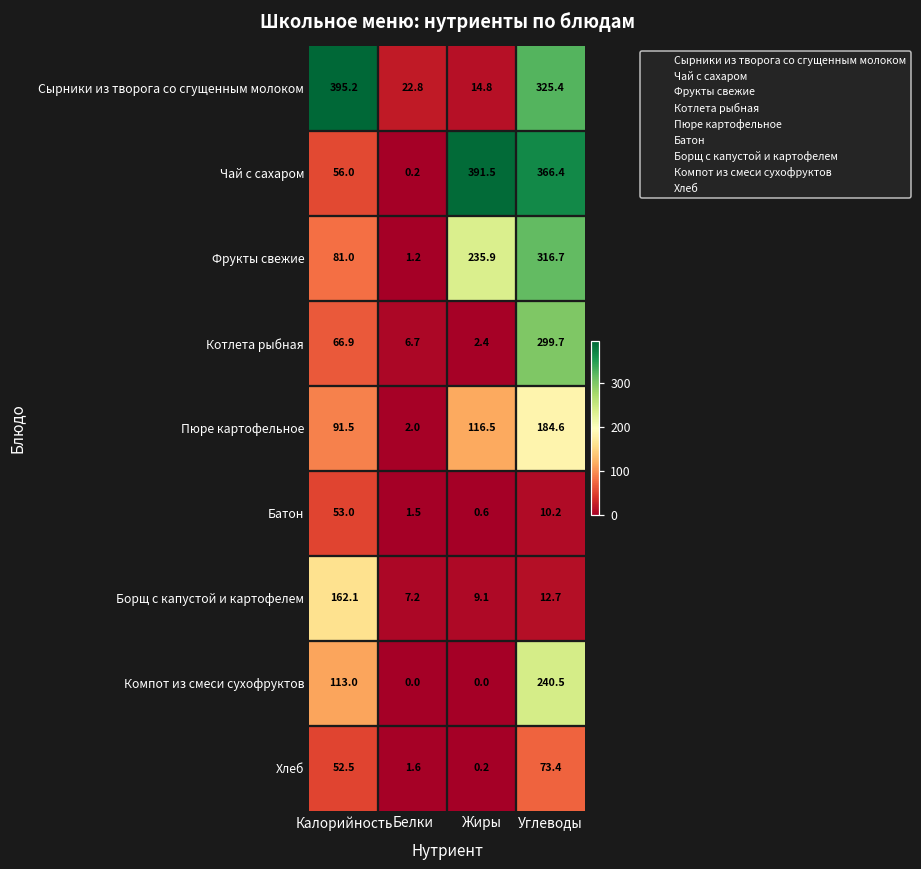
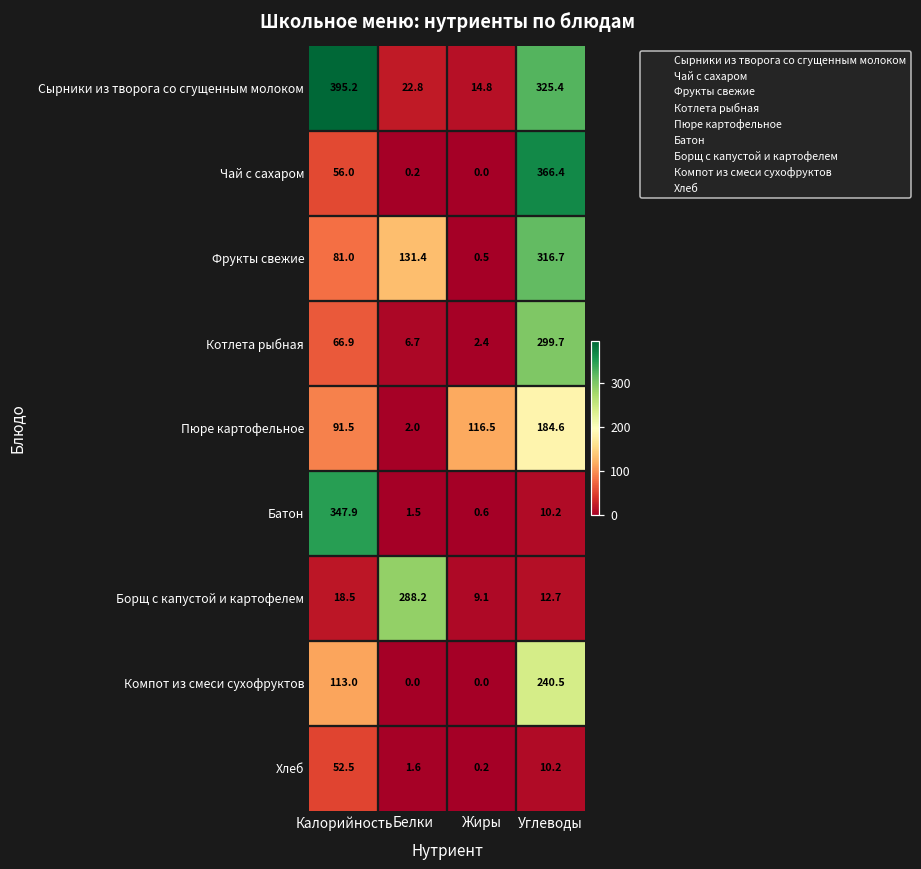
  {
    "Сырники из творога со сгущенным молоком": {
      "Калорийность": 395.2,
      "Белки": 22.8,
      "Жиры": 14.8,
      "Углеводы": 325.4
    },
    "Чай с сахаром": {
      "Калорийность": 56.0,
      "Белки": 0.2,
-     "Жиры": 391.5,
+     "Жиры": 0.0,
      "Углеводы": 366.4
    },
    "Фрукты свежие": {
      "Калорийность": 81.0,
-     "Белки": 1.2,
-     "Жиры": 235.9,
+     "Белки": 131.4,
+     "Жиры": 0.5,
      "Углеводы": 316.7
    },
    "Котлета рыбная": {
      "Калорийность": 66.9,
      "Белки": 6.7,
      "Жиры": 2.4,
      "Углеводы": 299.7
    },
    "Пюре картофельное": {
      "Калорийность": 91.5,
      "Белки": 2.0,
      "Жиры": 116.5,
      "Углеводы": 184.6
    },
    "Батон": {
-     "Калорийность": 53.0,
+     "Калорийность": 347.9,
      "Белки": 1.5,
      "Жиры": 0.6,
      "Углеводы": 10.2
    },
    "Борщ с капустой и картофелем": {
-     "Калорийность": 162.1,
-     "Белки": 7.2,
+     "Калорийность": 18.5,
+     "Белки": 288.2,
      "Жиры": 9.1,
      "Углеводы": 12.7
    },
    "Компот из смеси сухофруктов": {
      "Калорийность": 113.0,
      "Белки": 0.0,
      "Жиры": 0.0,
      "Углеводы": 240.5
    },
    "Хлеб": {
      "Калорийность": 52.5,
      "Белки": 1.6,
      "Жиры": 0.2,
-     "Углеводы": 73.4
+     "Углеводы": 10.2
    }
  }
